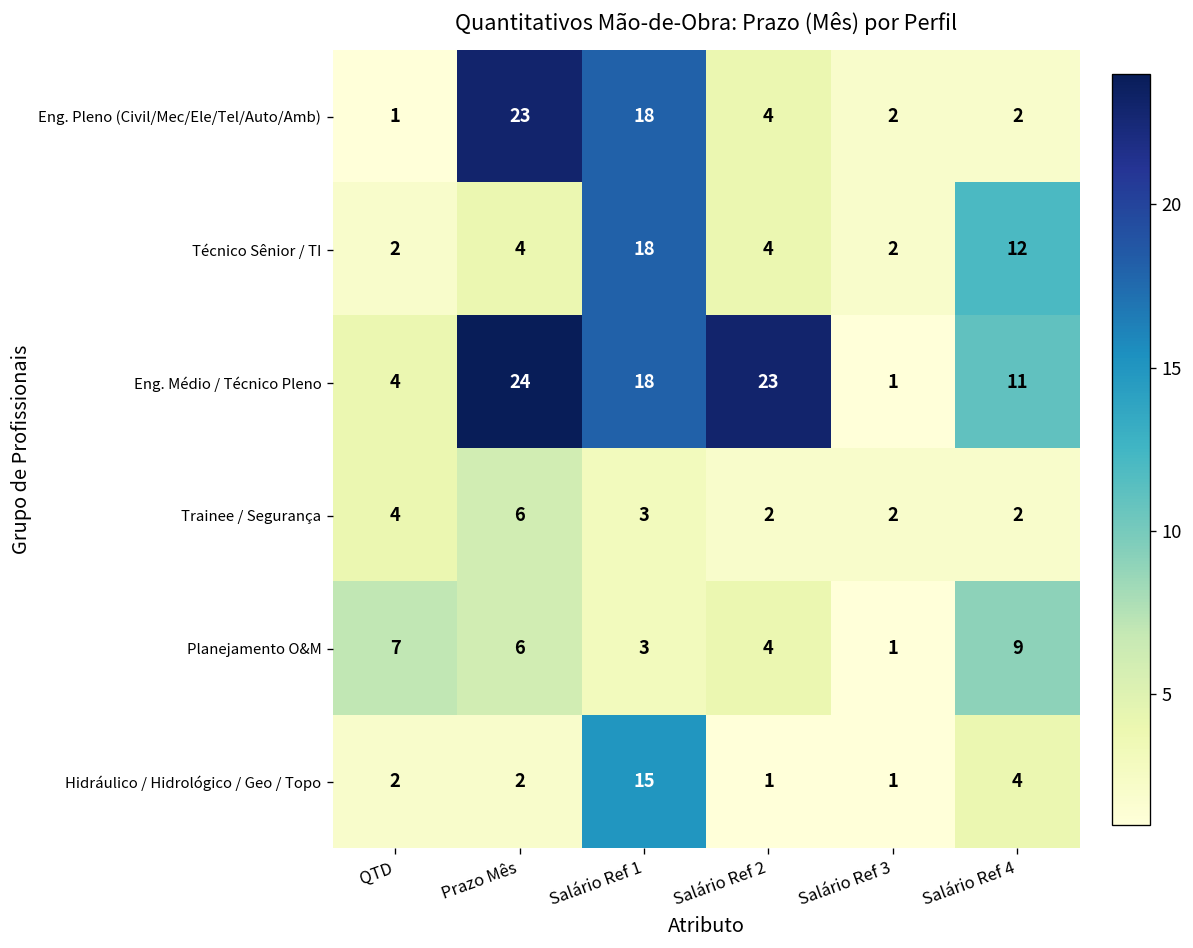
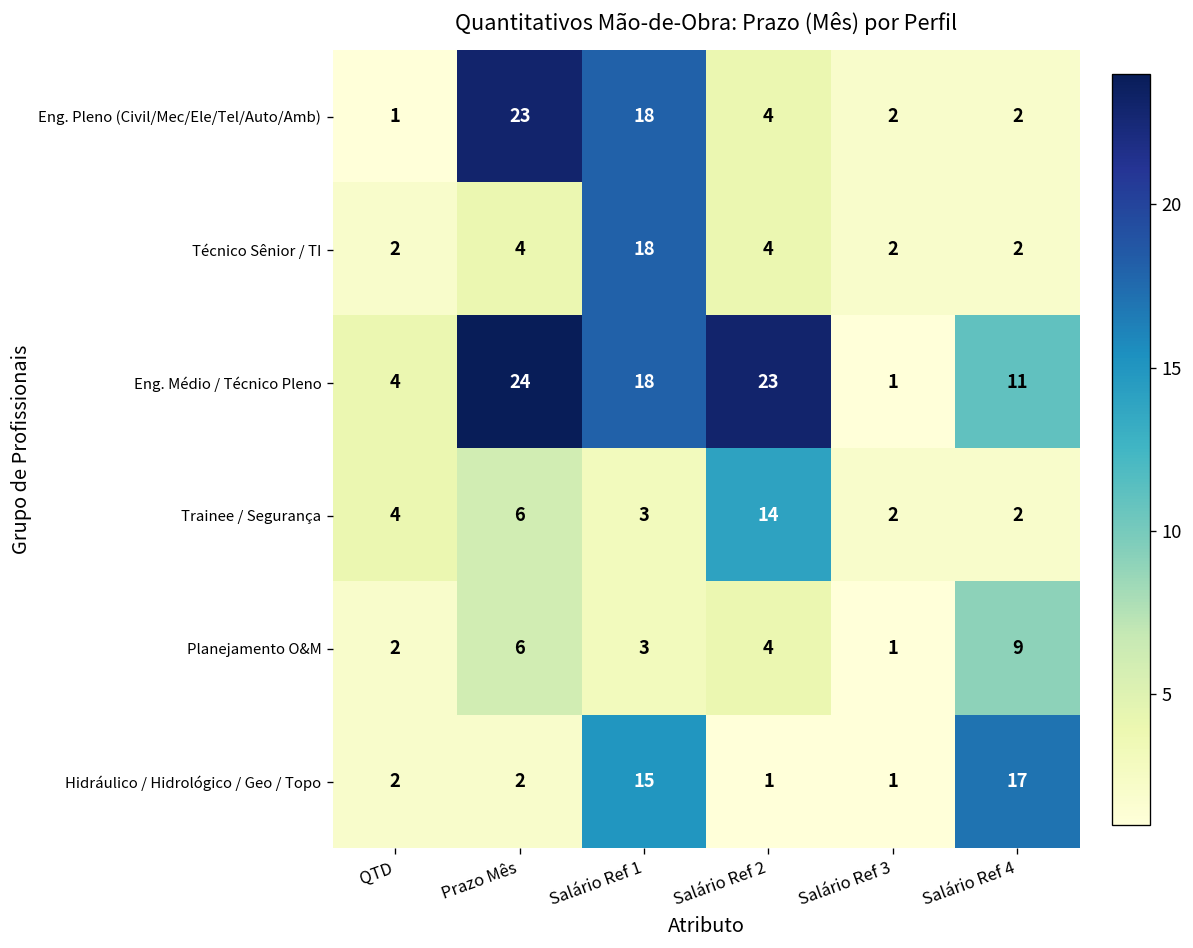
  {
    "Eng. Pleno (Civil/Mec/Ele/Tel/Auto/Amb)": {
      "QTD": 1,
      "Prazo Mês": 23,
      "Salário Ref 1": 18,
      "Salário Ref 2": 4,
      "Salário Ref 3": 2,
      "Salário Ref 4": 2
    },
    "Técnico Sênior / TI": {
      "QTD": 2,
      "Prazo Mês": 4,
      "Salário Ref 1": 18,
      "Salário Ref 2": 4,
      "Salário Ref 3": 2,
-     "Salário Ref 4": 12
+     "Salário Ref 4": 2
    },
    "Eng. Médio / Técnico Pleno": {
      "QTD": 4,
      "Prazo Mês": 24,
      "Salário Ref 1": 18,
      "Salário Ref 2": 23,
      "Salário Ref 3": 1,
      "Salário Ref 4": 11
    },
    "Trainee / Segurança": {
      "QTD": 4,
      "Prazo Mês": 6,
      "Salário Ref 1": 3,
-     "Salário Ref 2": 2,
+     "Salário Ref 2": 14,
      "Salário Ref 3": 2,
      "Salário Ref 4": 2
    },
    "Planejamento O&M": {
-     "QTD": 7,
+     "QTD": 2,
      "Prazo Mês": 6,
      "Salário Ref 1": 3,
      "Salário Ref 2": 4,
      "Salário Ref 3": 1,
      "Salário Ref 4": 9
    },
    "Hidráulico / Hidrológico / Geo / Topo": {
      "QTD": 2,
      "Prazo Mês": 2,
      "Salário Ref 1": 15,
      "Salário Ref 2": 1,
      "Salário Ref 3": 1,
-     "Salário Ref 4": 4
+     "Salário Ref 4": 17
    }
  }
